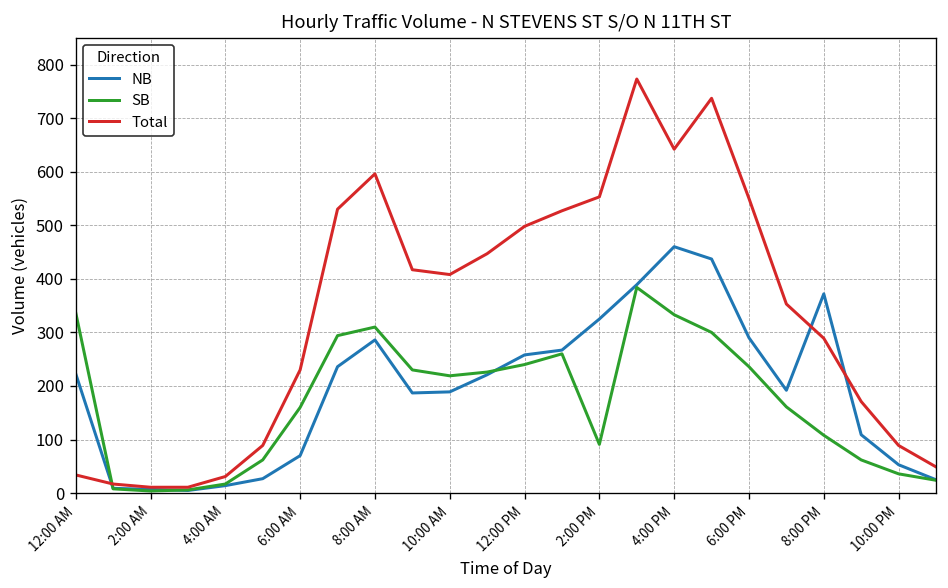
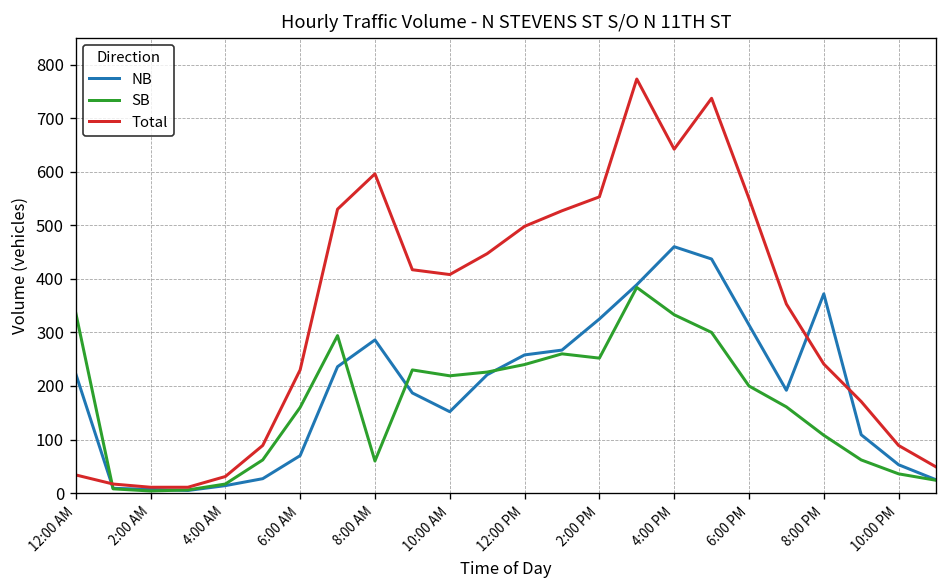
  {
    "NB": {
      "12:00 AM": 220,
      "6:00 AM": 70,
      "8:00 AM": 290,
-     "10:00 AM": 190,
+     "10:00 AM": 150,
      "12:00 PM": 260,
      "2:00 PM": 330,
      "4:00 PM": 460,
-     "6:00 PM": 290,
+     "6:00 PM": 310,
      "8:00 PM": 370,
      "10:00 PM": 50
    },
    "SB": {
      "12:00 AM": 340,
      "6:00 AM": 160,
-     "8:00 AM": 310,
+     "8:00 AM": 60,
      "10:00 AM": 220,
      "12:00 PM": 240,
-     "2:00 PM": 90,
+     "2:00 PM": 250,
      "4:00 PM": 330,
-     "6:00 PM": 240,
+     "6:00 PM": 200,
      "8:00 PM": 110,
      "10:00 PM": 40
    },
    "Total": {
      "12:00 AM": 30,
      "4:00 AM": 30,
      "6:00 AM": 230,
      "8:00 AM": 600,
      "10:00 AM": 410,
      "12:00 PM": 500,
      "2:00 PM": 550,
      "4:00 PM": 640,
      "6:00 PM": 550,
-     "8:00 PM": 290,
+     "8:00 PM": 240,
      "10:00 PM": 90
    }
  }
